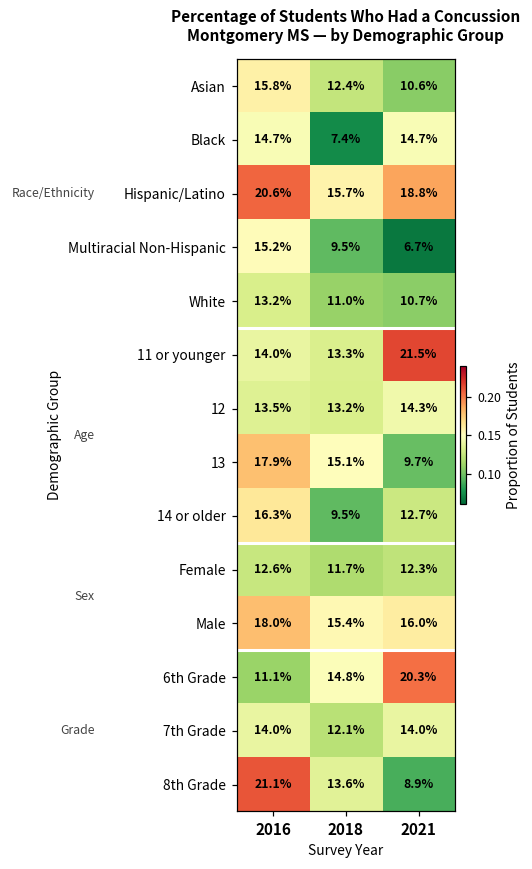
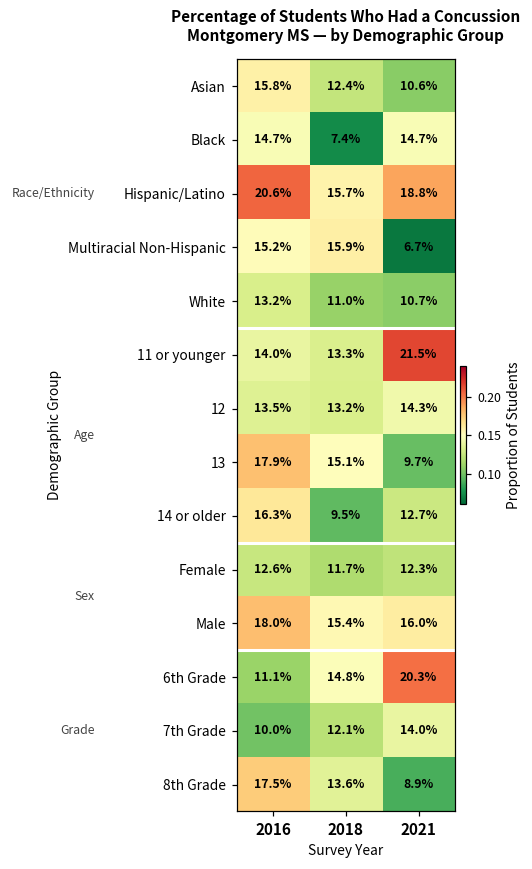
  {
    "Asian": {
      "2016": "15.8%",
      "2018": "12.4%",
      "2021": "10.6%"
    },
    "Black": {
      "2016": "14.7%",
      "2018": "7.4%",
      "2021": "14.7%"
    },
    "Hispanic/Latino": {
      "2016": "20.6%",
      "2018": "15.7%",
      "2021": "18.8%"
    },
    "Multiracial Non-Hispanic": {
      "2016": "15.2%",
-     "2018": "9.5%",
+     "2018": "15.9%",
      "2021": "6.7%"
    },
    "White": {
      "2016": "13.2%",
      "2018": "11.0%",
      "2021": "10.7%"
    },
    "11 or younger": {
      "2016": "14.0%",
      "2018": "13.3%",
      "2021": "21.5%"
    },
    "12": {
      "2016": "13.5%",
      "2018": "13.2%",
      "2021": "14.3%"
    },
    "13": {
      "2016": "17.9%",
      "2018": "15.1%",
      "2021": "9.7%"
    },
    "14 or older": {
      "2016": "16.3%",
      "2018": "9.5%",
      "2021": "12.7%"
    },
    "Female": {
      "2016": "12.6%",
      "2018": "11.7%",
      "2021": "12.3%"
    },
    "Male": {
      "2016": "18.0%",
      "2018": "15.4%",
      "2021": "16.0%"
    },
    "6th Grade": {
      "2016": "11.1%",
      "2018": "14.8%",
      "2021": "20.3%"
    },
    "7th Grade": {
-     "2016": "14.0%",
+     "2016": "10.0%",
      "2018": "12.1%",
      "2021": "14.0%"
    },
    "8th Grade": {
-     "2016": "21.1%",
+     "2016": "17.5%",
      "2018": "13.6%",
      "2021": "8.9%"
    }
  }
